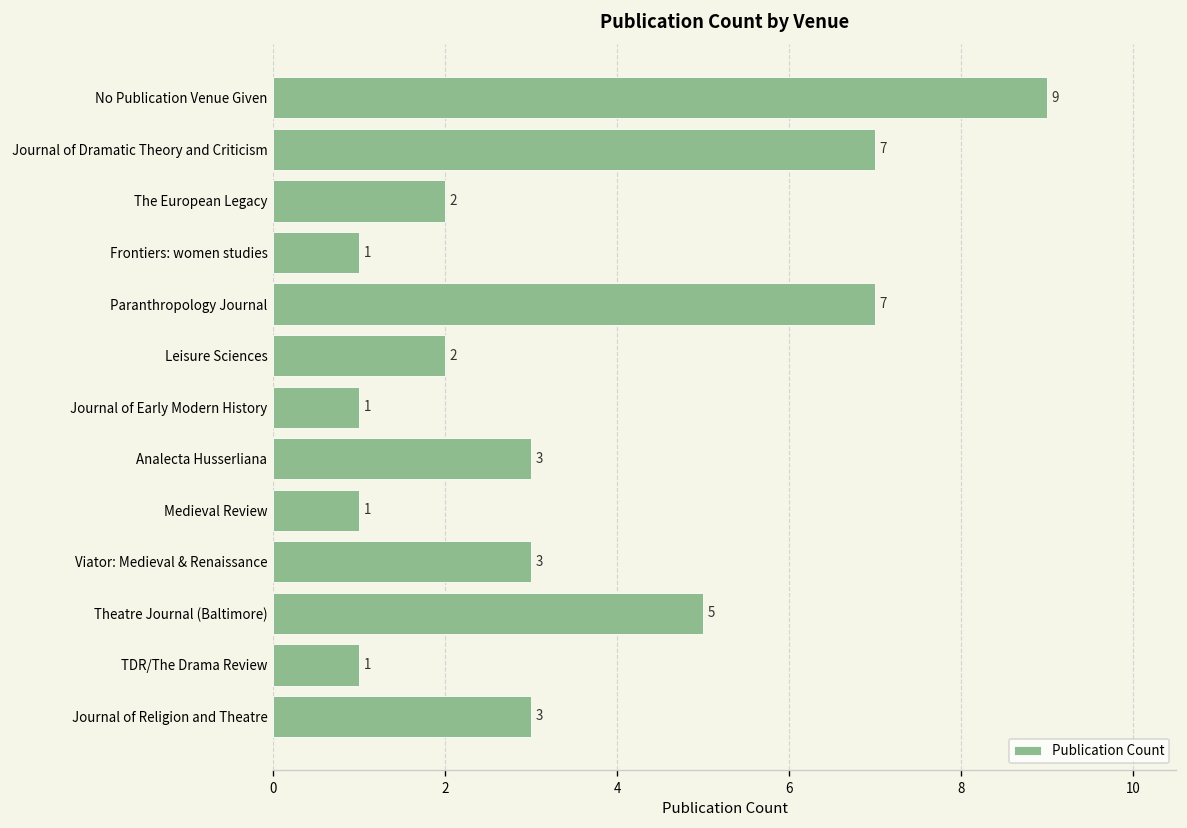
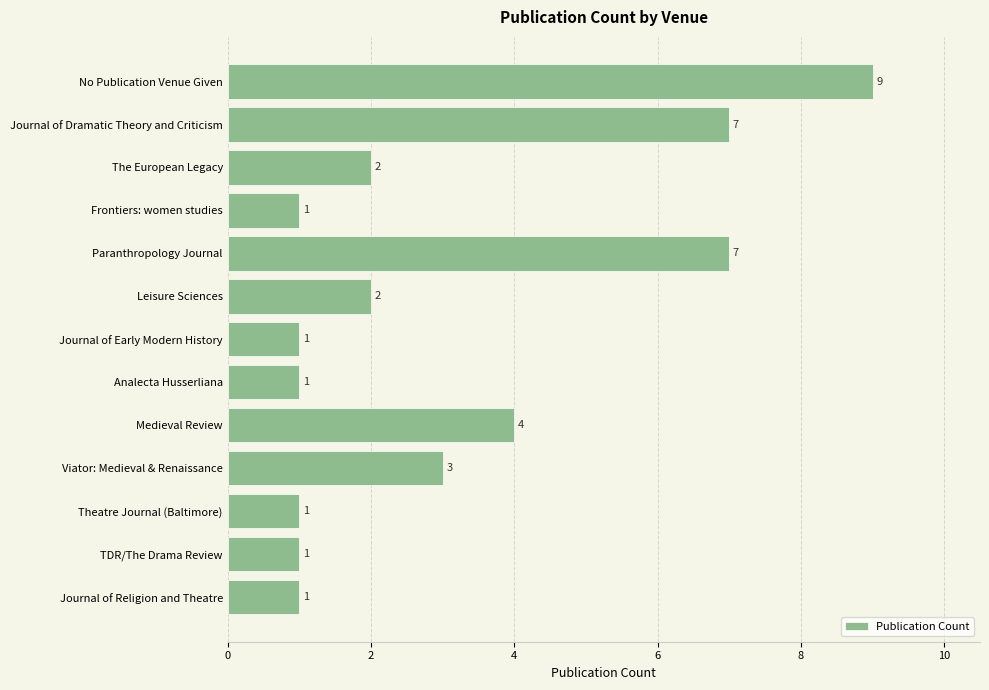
  {
    "No Publication Venue Given": 9,
    "Journal of Dramatic Theory and Criticism": 7,
    "The European Legacy": 2,
    "Frontiers: women studies": 1,
    "Paranthropology Journal": 7,
    "Leisure Sciences": 2,
    "Journal of Early Modern History": 1,
-   "Analecta Husserliana": 3,
-   "Medieval Review": 1,
+   "Analecta Husserliana": 1,
+   "Medieval Review": 4,
    "Viator: Medieval & Renaissance": 3,
-   "Theatre Journal (Baltimore)": 5,
+   "Theatre Journal (Baltimore)": 1,
    "TDR/The Drama Review": 1,
-   "Journal of Religion and Theatre": 3
+   "Journal of Religion and Theatre": 1
  }
